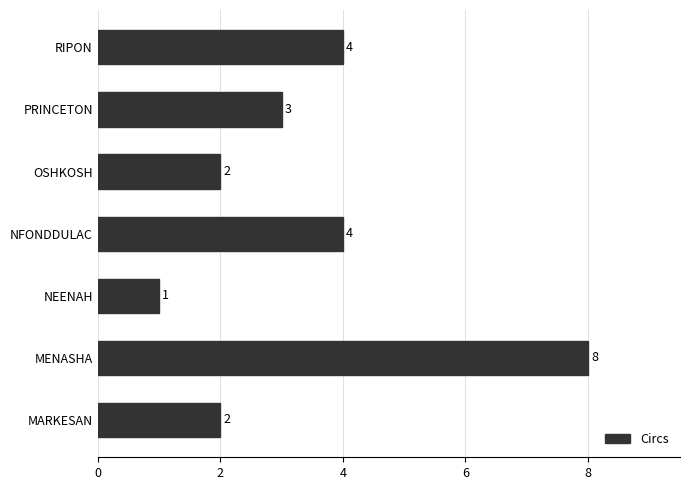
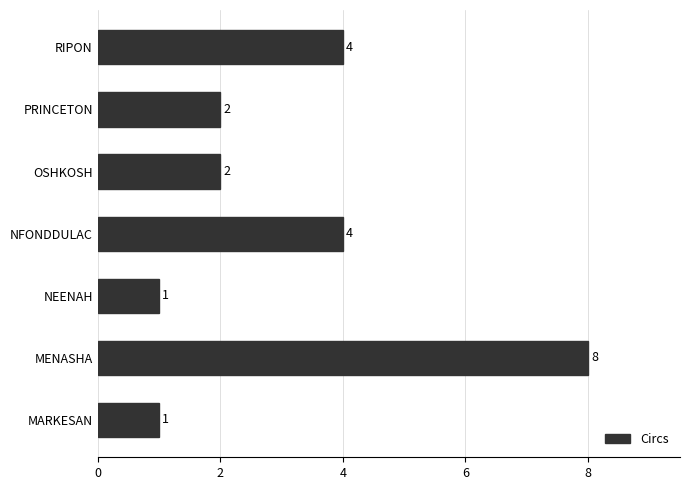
  {
    "RIPON": 4,
-   "PRINCETON": 3,
+   "PRINCETON": 2,
    "OSHKOSH": 2,
    "NFONDDULAC": 4,
    "NEENAH": 1,
    "MENASHA": 8,
-   "MARKESAN": 2
+   "MARKESAN": 1
  }
